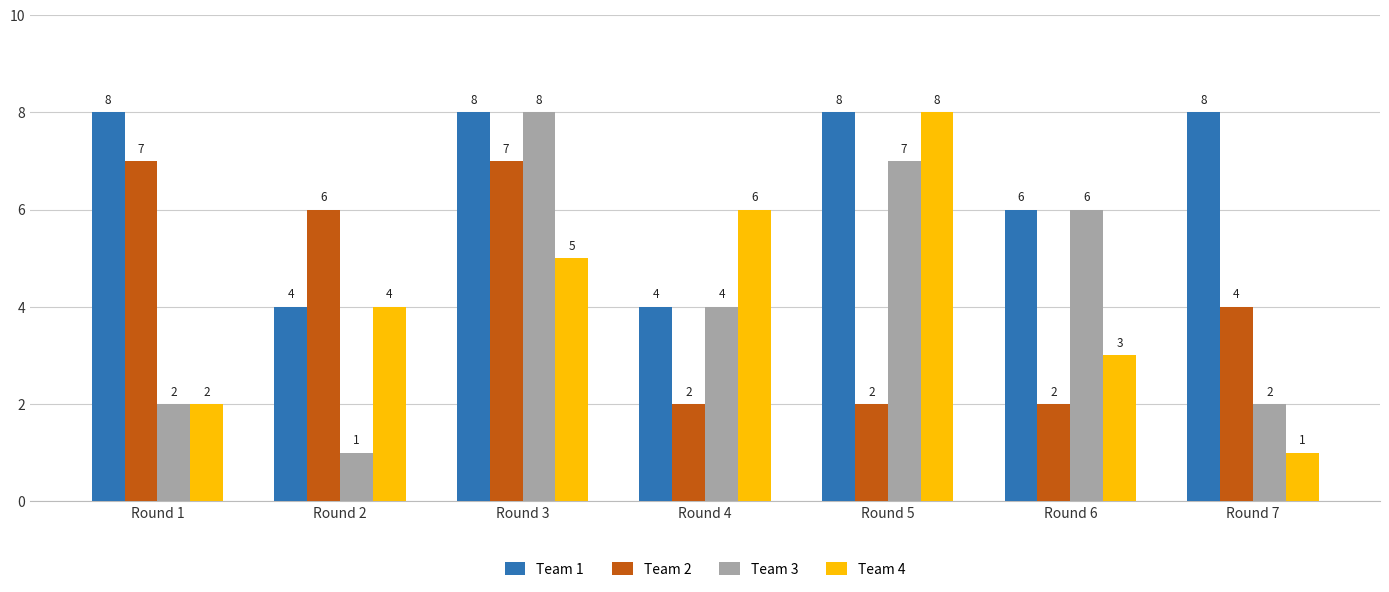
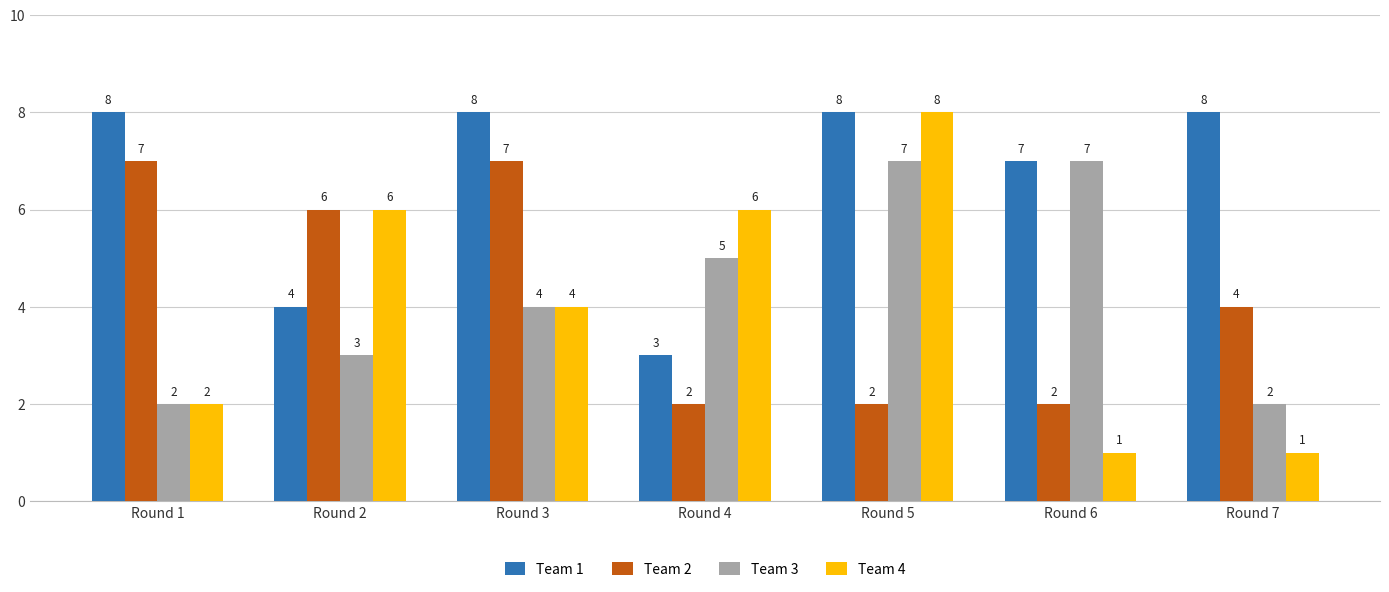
  {
    "Team 1": {
      "Round 1": 8,
      "Round 2": 4,
      "Round 3": 8,
-     "Round 4": 4,
+     "Round 4": 3,
      "Round 5": 8,
-     "Round 6": 6,
+     "Round 6": 7,
      "Round 7": 8
    },
    "Team 2": {
      "Round 1": 7,
      "Round 2": 6,
      "Round 3": 7,
      "Round 4": 2,
      "Round 5": 2,
      "Round 6": 2,
      "Round 7": 4
    },
    "Team 3": {
      "Round 1": 2,
-     "Round 2": 1,
-     "Round 3": 8,
-     "Round 4": 4,
+     "Round 2": 3,
+     "Round 3": 4,
+     "Round 4": 5,
      "Round 5": 7,
-     "Round 6": 6,
+     "Round 6": 7,
      "Round 7": 2
    },
    "Team 4": {
      "Round 1": 2,
-     "Round 2": 4,
-     "Round 3": 5,
+     "Round 2": 6,
+     "Round 3": 4,
      "Round 4": 6,
      "Round 5": 8,
-     "Round 6": 3,
+     "Round 6": 1,
      "Round 7": 1
    }
  }
